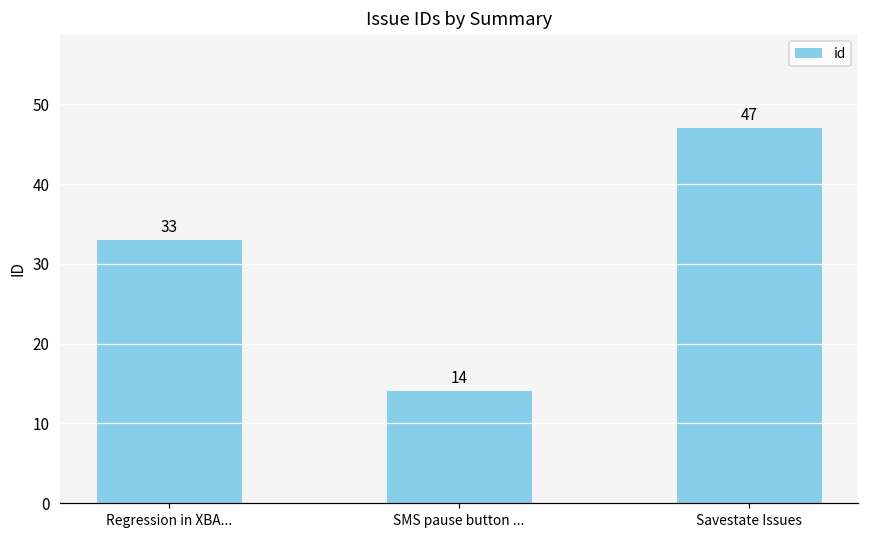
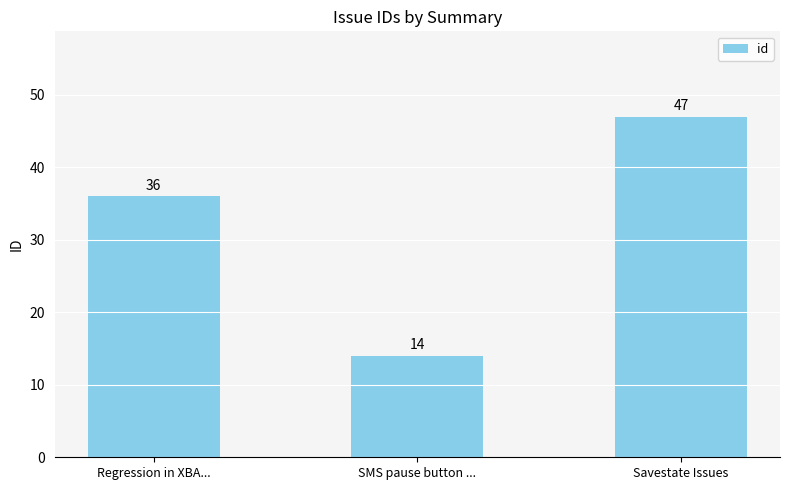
  {
-   "Regression in XBA...": 33,
+   "Regression in XBA...": 36,
    "SMS pause button ...": 14,
    "Savestate Issues": 47
  }
